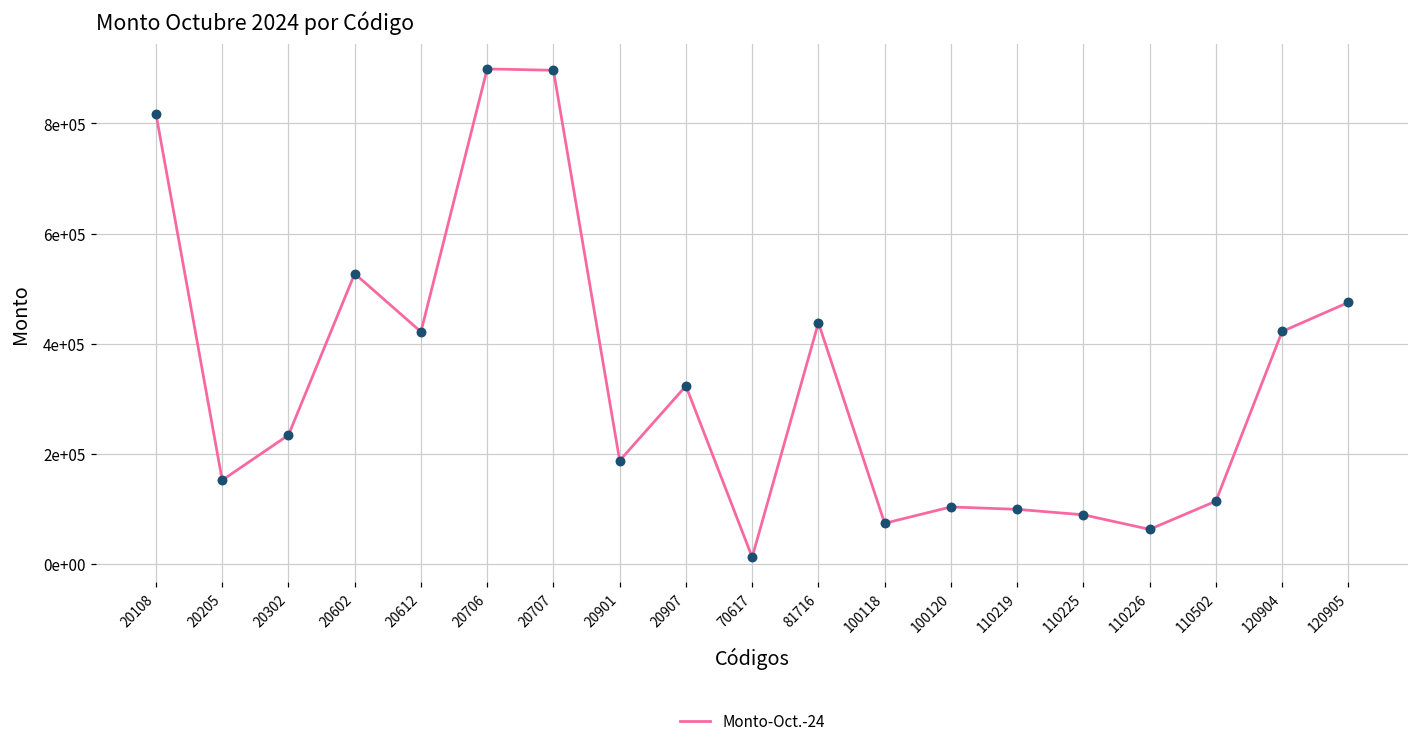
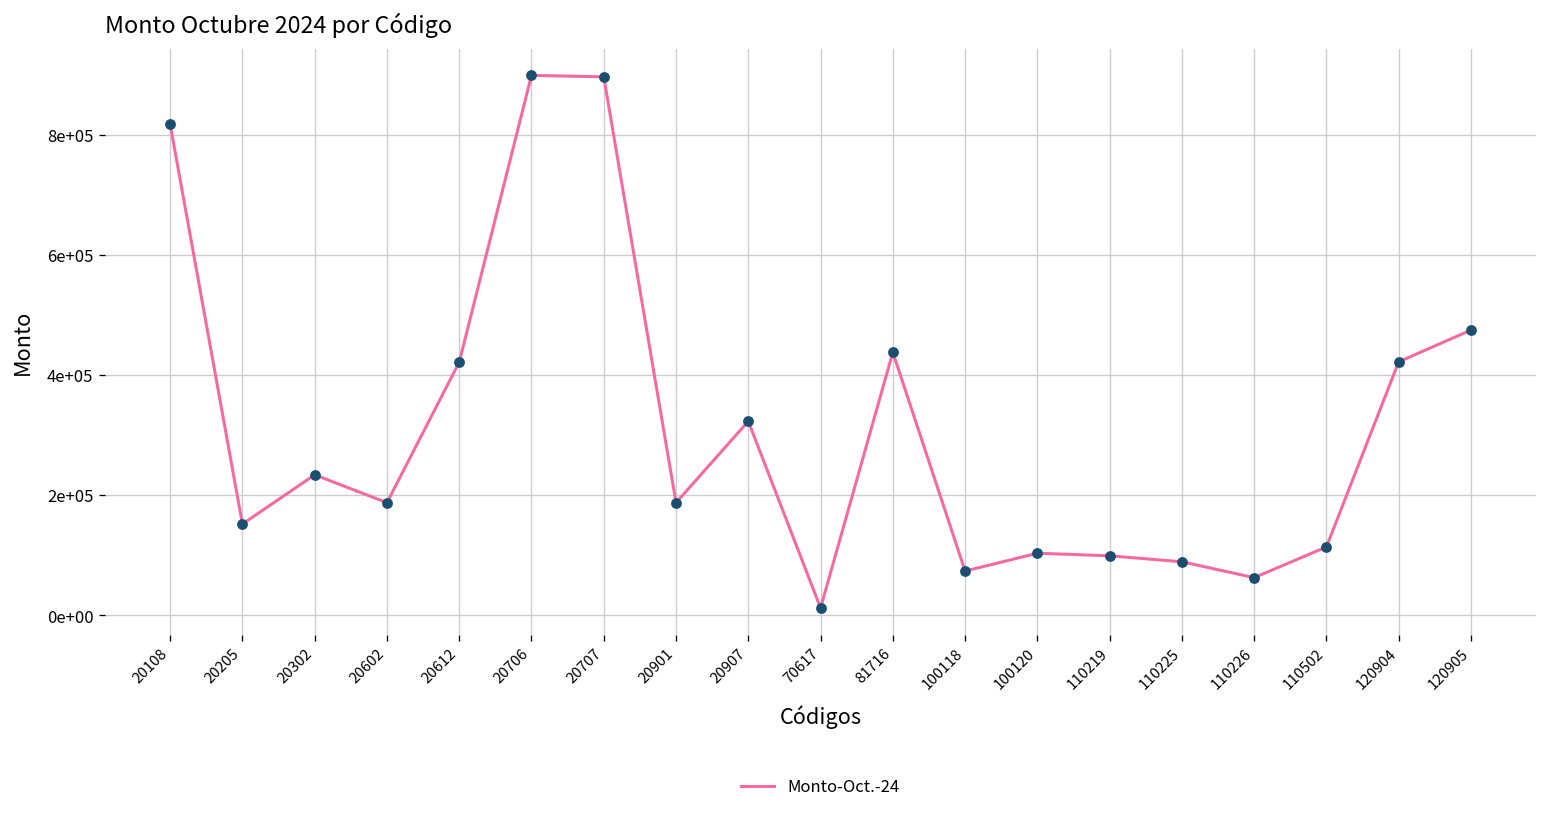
  {
    "20108": 820000,
    "20205": 150000,
    "20302": 230000,
-   "20602": 530000,
+   "20602": 190000,
    "20612": 420000,
    "20706": 900000,
    "20707": 900000,
    "20901": 190000,
    "20907": 320000,
    "70617": 10000,
    "81716": 440000,
    "100118": 70000,
    "100120": 100000,
    "110219": 100000,
    "110225": 90000,
    "110226": 60000,
    "110502": 110000,
    "120904": 420000,
    "120905": 480000
  }
